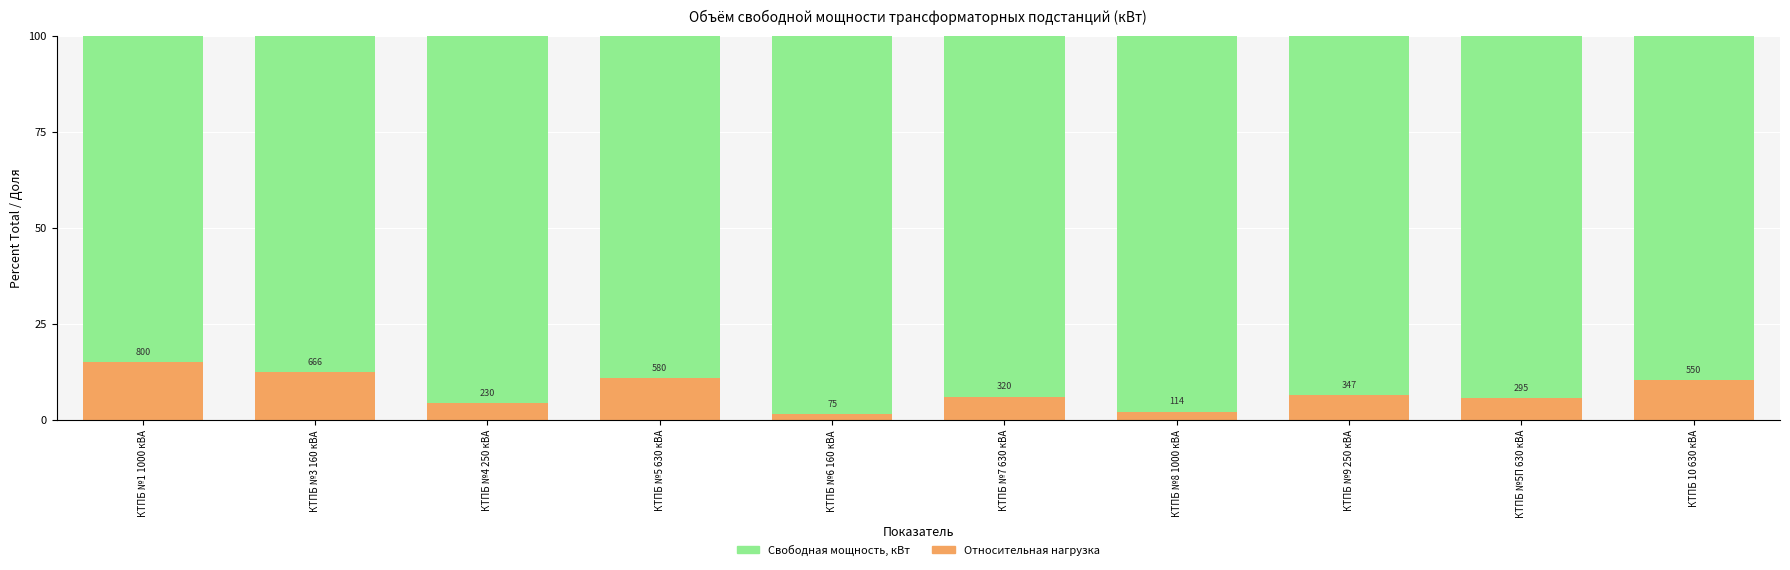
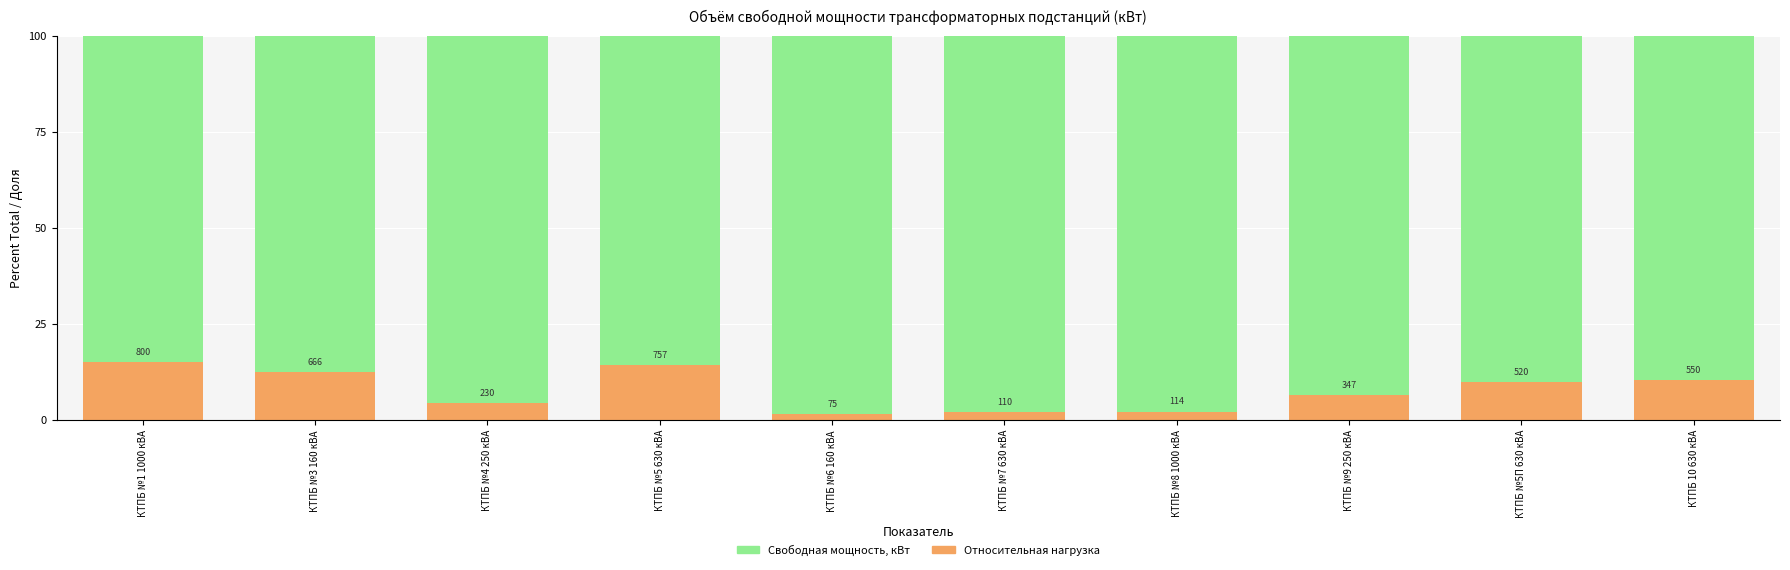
  {
    "Относительная нагрузка": {
-     "КТПБ №5 630 кВА": 580,
-     "КТПБ №7 630 кВА": 320,
-     "КТПБ №5П 630 кВА": 295
+     "КТПБ №5 630 кВА": 757,
+     "КТПБ №7 630 кВА": 110,
+     "КТПБ №5П 630 кВА": 520
    }
  }
